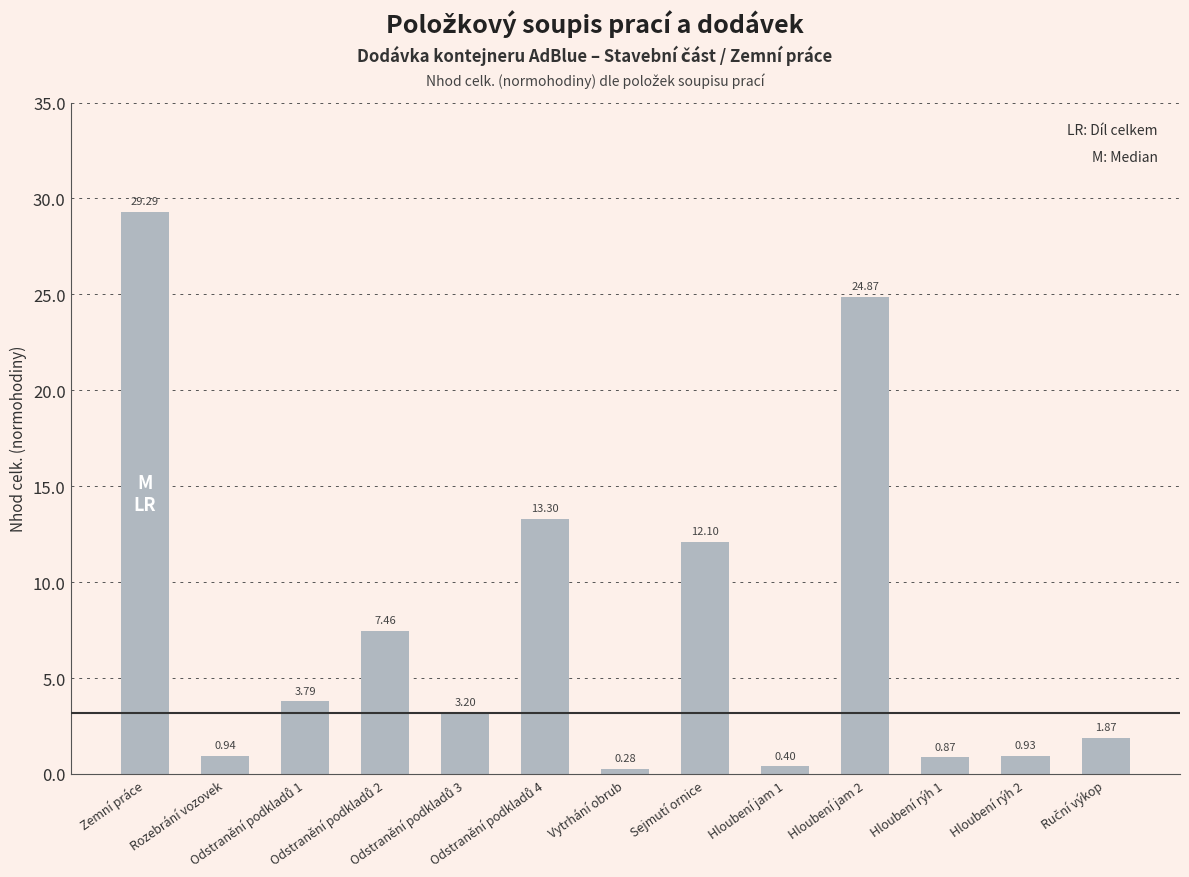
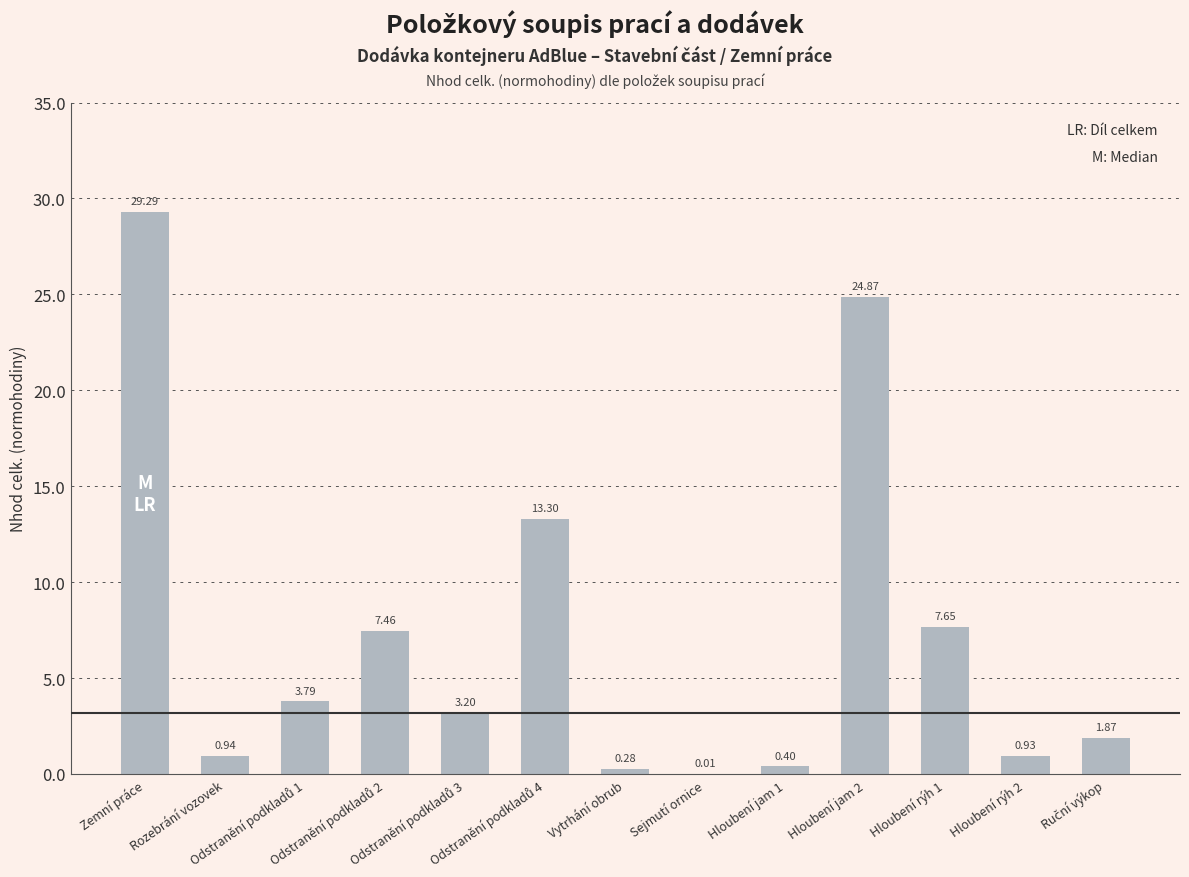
  {
    "Zemní práce": 29.29,
    "Rozebrání vozovek": 0.94,
    "Odstranění podkladů 1": 3.79,
    "Odstranění podkladů 2": 7.46,
    "Odstranění podkladů 3": 3.20,
    "Odstranění podkladů 4": 13.30,
    "Vytrhání obrub": 0.28,
-   "Sejmutí ornice": 12.10,
+   "Sejmutí ornice": 0.01,
    "Hloubení jam 1": 0.40,
    "Hloubení jam 2": 24.87,
-   "Hloubení rýh 1": 0.87,
+   "Hloubení rýh 1": 7.65,
    "Hloubení rýh 2": 0.93,
    "Ruční výkop": 1.87
  }
